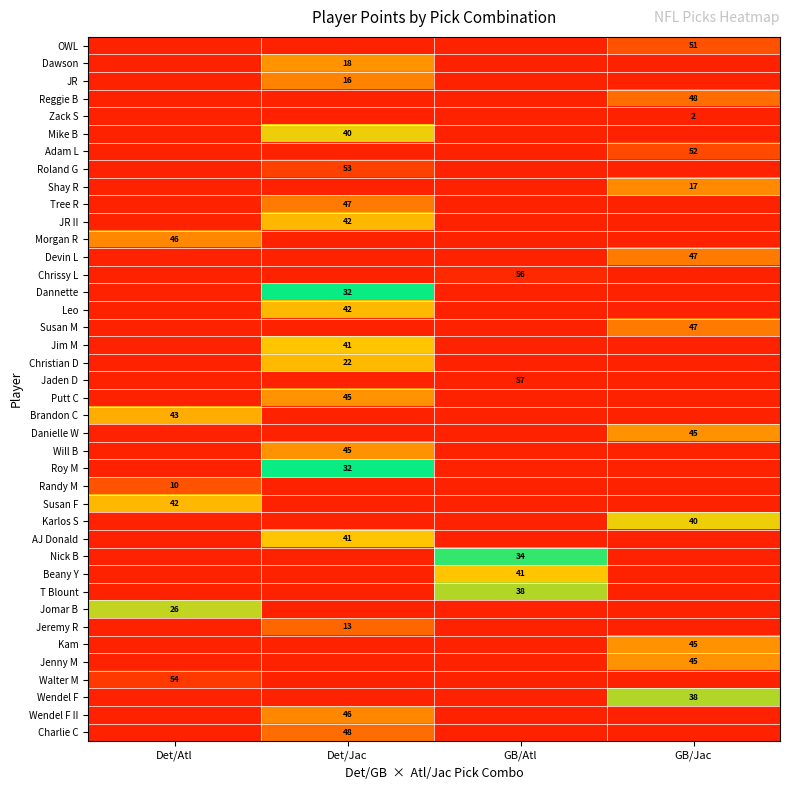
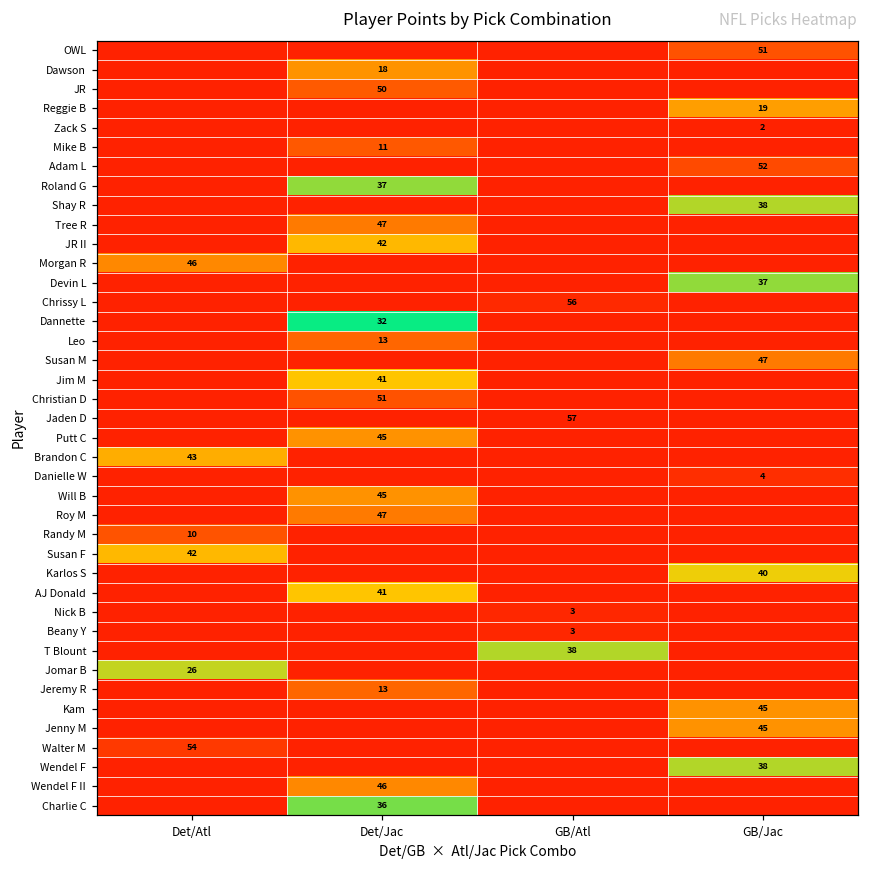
  {
    "OWL": {
      "GB/Jac": 51
    },
    "Dawson": {
      "Det/Jac": 18
    },
    "JR": {
-     "Det/Jac": 16
+     "Det/Jac": 50
    },
    "Reggie B": {
-     "GB/Jac": 48
+     "GB/Jac": 19
    },
    "Zack S": {
      "GB/Jac": 2
    },
    "Mike B": {
-     "Det/Jac": 40
+     "Det/Jac": 11
    },
    "Adam L": {
      "GB/Jac": 52
    },
    "Roland G": {
-     "Det/Jac": 53
+     "Det/Jac": 37
    },
    "Shay R": {
-     "GB/Jac": 17
+     "GB/Jac": 38
    },
    "Tree R": {
      "Det/Jac": 47
    },
    "JR II": {
      "Det/Jac": 42
    },
    "Morgan R": {
      "Det/Atl": 46
    },
    "Devin L": {
-     "GB/Jac": 47
+     "GB/Jac": 37
    },
    "Chrissy L": {
      "GB/Atl": 56
    },
    "Dannette": {
      "Det/Jac": 32
    },
    "Leo": {
-     "Det/Jac": 42
+     "Det/Jac": 13
    },
    "Susan M": {
      "GB/Jac": 47
    },
    "Jim M": {
      "Det/Jac": 41
    },
    "Christian D": {
-     "Det/Jac": 22
+     "Det/Jac": 51
    },
    "Jaden D": {
      "GB/Atl": 57
    },
    "Putt C": {
      "Det/Jac": 45
    },
    "Brandon C": {
      "Det/Atl": 43
    },
    "Danielle W": {
-     "GB/Jac": 45
+     "GB/Jac": 4
    },
    "Will B": {
      "Det/Jac": 45
    },
    "Roy M": {
-     "Det/Jac": 32
+     "Det/Jac": 47
    },
    "Randy M": {
      "Det/Atl": 10
    },
    "Susan F": {
      "Det/Atl": 42
    },
    "Karlos S": {
      "GB/Jac": 40
    },
    "AJ Donald": {
      "Det/Jac": 41
    },
    "Nick B": {
-     "GB/Atl": 34
+     "GB/Atl": 3
    },
    "Beany Y": {
-     "GB/Atl": 41
+     "GB/Atl": 3
    },
    "T Blount": {
      "GB/Atl": 38
    },
    "Jomar B": {
      "Det/Atl": 26
    },
    "Jeremy R": {
      "Det/Jac": 13
    },
    "Kam": {
      "GB/Jac": 45
    },
    "Jenny M": {
      "GB/Jac": 45
    },
    "Walter M": {
      "Det/Atl": 54
    },
    "Wendel F": {
      "GB/Jac": 38
    },
    "Wendel F II": {
      "Det/Jac": 46
    },
    "Charlie C": {
-     "Det/Jac": 48
+     "Det/Jac": 36
    }
  }
